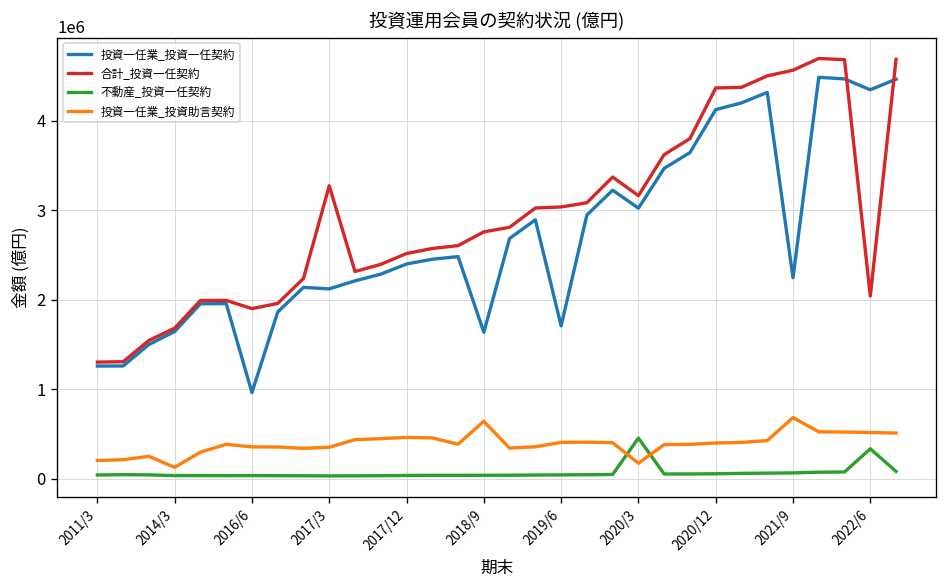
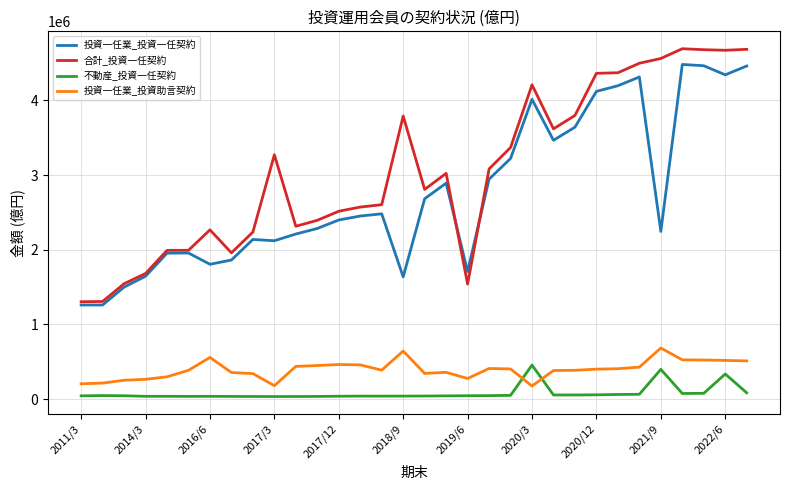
  {
    "投資一任業_投資一任契約": {
      "2011/3": 1300000,
      "2014/3": 1600000,
-     "2016/6": 1000000,
+     "2016/6": 1800000,
      "2017/3": 2100000,
      "2017/12": 2400000,
      "2018/9": 1600000,
      "2019/6": 1700000,
-     "2020/3": 3000000,
+     "2020/3": 4000000,
      "2020/12": 4100000,
      "2021/9": 2200000,
      "2022/6": 4300000
    },
    "合計_投資一任契約": {
      "2011/3": 1300000,
      "2014/3": 1700000,
-     "2016/6": 1900000,
+     "2016/6": 2300000,
      "2017/3": 3300000,
      "2017/12": 2500000,
-     "2018/9": 2800000,
-     "2019/6": 3000000,
-     "2020/3": 3200000,
+     "2018/9": 3800000,
+     "2019/6": 1500000,
+     "2020/3": 4200000,
      "2020/12": 4400000,
      "2021/9": 4600000,
-     "2022/6": 2000000
+     "2022/6": 4700000
    },
    "不動産_投資一任契約": {
      "2011/3": 0,
      "2014/3": 0,
      "2016/6": 0,
      "2017/3": 0,
      "2017/12": 0,
      "2018/9": 0,
      "2019/6": 0,
      "2020/3": 500000,
      "2020/12": 100000,
-     "2021/9": 100000,
+     "2021/9": 400000,
      "2022/6": 300000
    },
    "投資一任業_投資助言契約": {
      "2011/3": 200000,
-     "2014/3": 100000,
-     "2016/6": 400000,
-     "2017/3": 400000,
+     "2014/3": 300000,
+     "2016/6": 600000,
+     "2017/3": 200000,
      "2017/12": 500000,
      "2018/9": 600000,
-     "2019/6": 400000,
+     "2019/6": 300000,
      "2020/3": 200000,
      "2020/12": 400000,
      "2021/9": 700000,
      "2022/6": 500000
    }
  }
